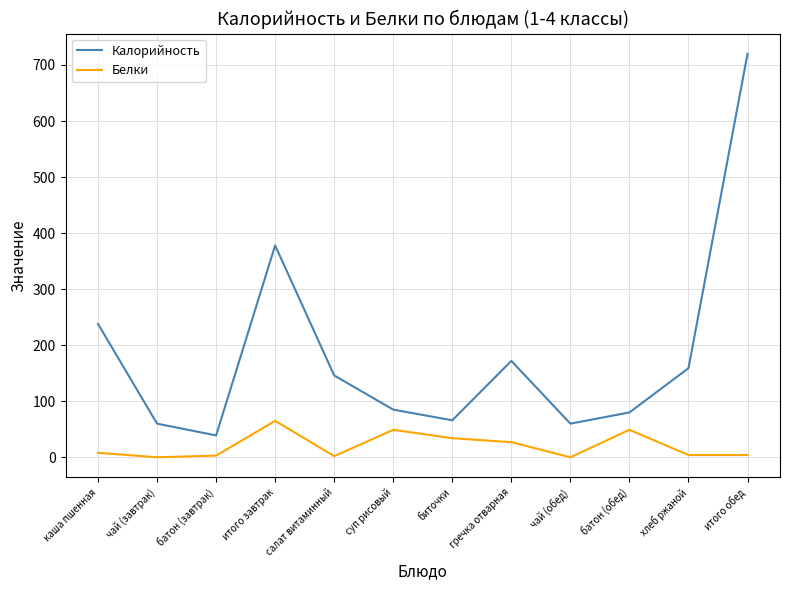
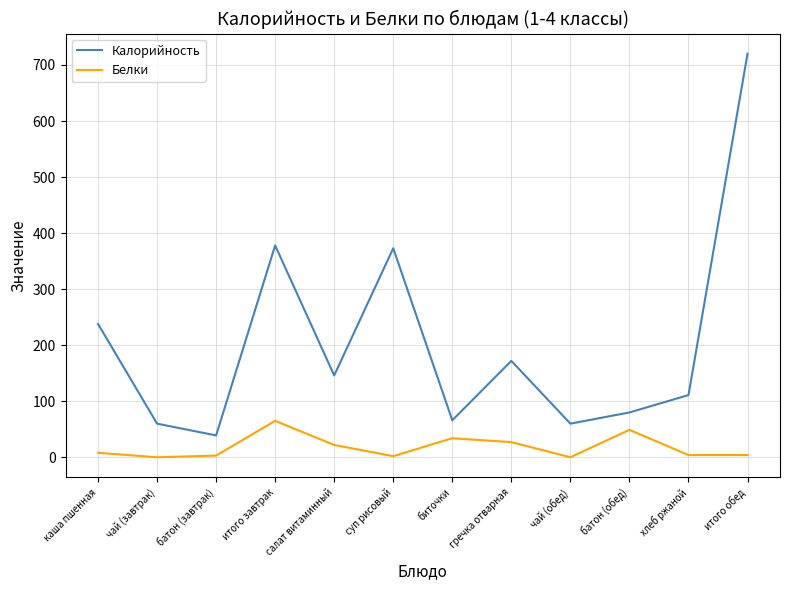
  {
    "Калорийность": {
      "каша пшенная": 240,
      "чай (завтрак)": 60,
      "батон (завтрак)": 40,
      "итого завтрак": 380,
      "салат витаминный": 150,
-     "суп рисовый": 90,
+     "суп рисовый": 370,
      "биточки": 70,
      "гречка отварная": 170,
      "чай (обед)": 60,
      "батон (обед)": 80,
-     "хлеб ржаной": 160,
+     "хлеб ржаной": 110,
      "итого обед": 720
    },
    "Белки": {
      "каша пшенная": 10,
      "чай (завтрак)": 0,
      "батон (завтрак)": 0,
      "итого завтрак": 70,
-     "салат витаминный": 0,
-     "суп рисовый": 50,
+     "салат витаминный": 20,
+     "суп рисовый": 0,
      "биточки": 30,
      "гречка отварная": 30,
      "чай (обед)": 0,
      "батон (обед)": 50,
      "хлеб ржаной": 0,
      "итого обед": 0
    }
  }
